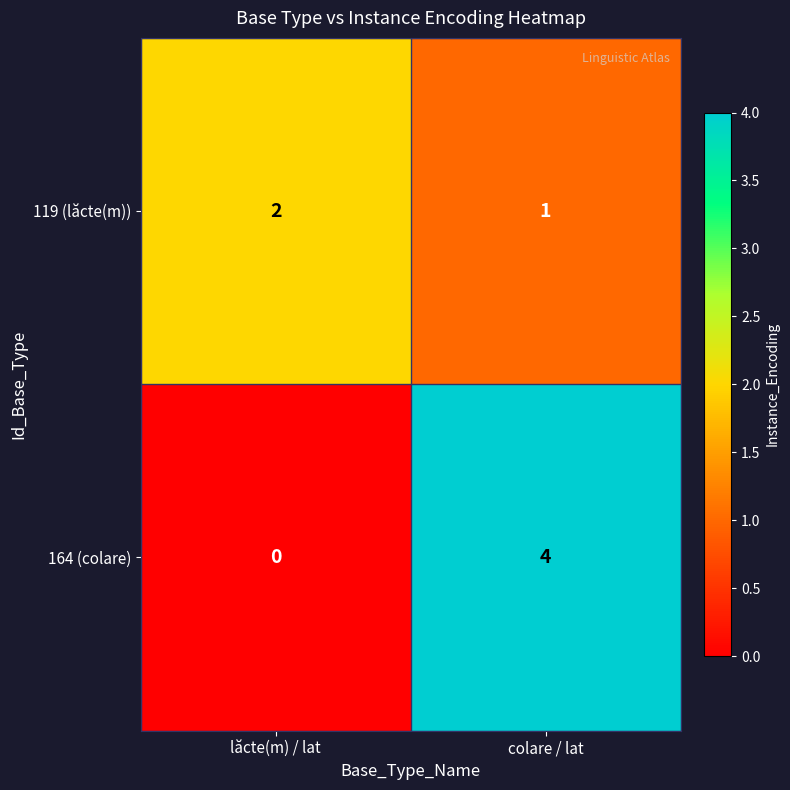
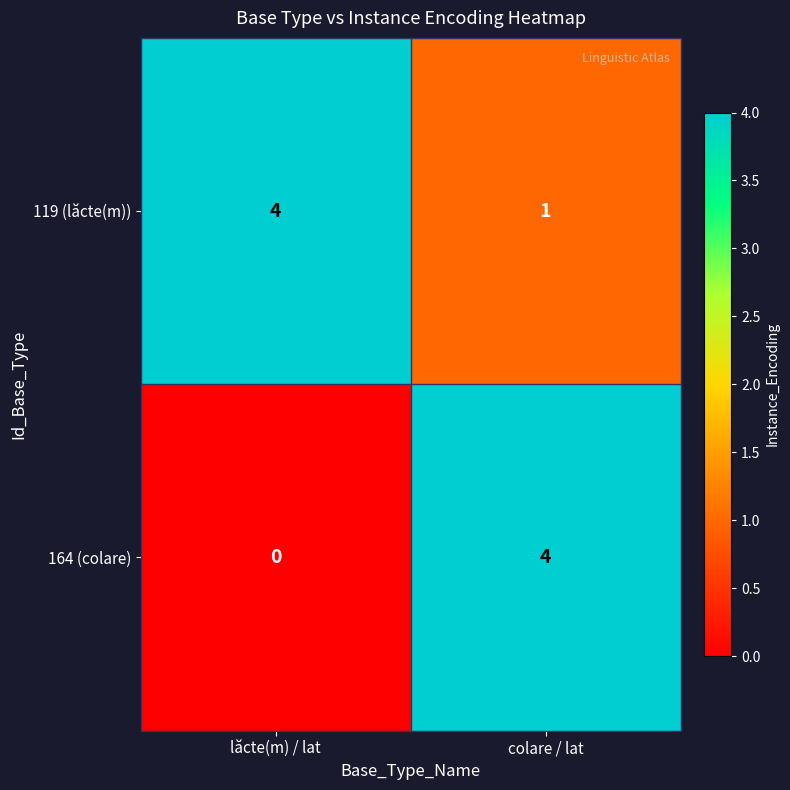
  {
    "119 (lăcte(m))": {
-     "lăcte(m) / lat": 2
+     "lăcte(m) / lat": 4
    },
    "164 (colare)": {
      "lăcte(m) / lat": 0,
      "colare / lat": 4
    }
  }
